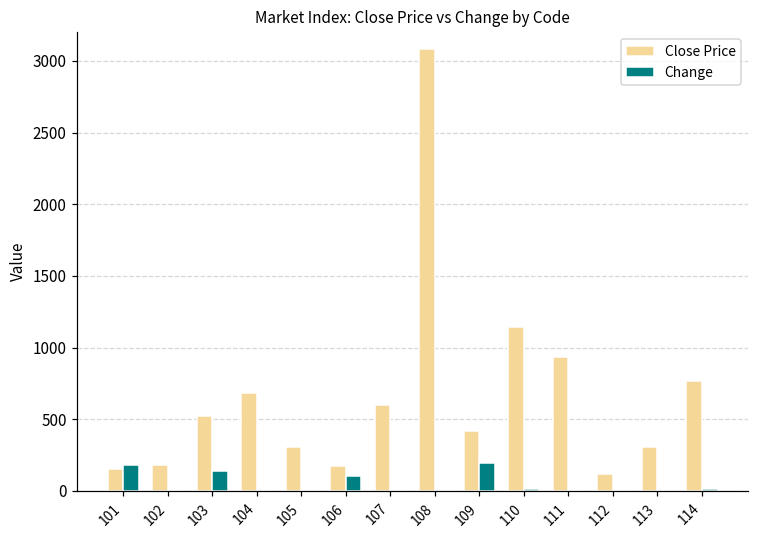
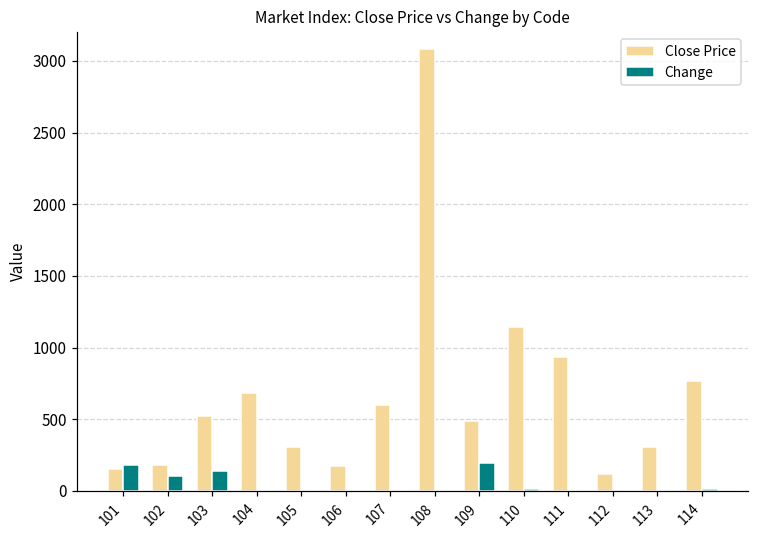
  {
    "Close Price": {
      "101": 150,
      "102": 180,
      "103": 520,
      "104": 680,
      "105": 300,
      "106": 170,
      "107": 600,
      "108": 3090,
-     "109": 420,
+     "109": 490,
      "110": 1140,
      "111": 930,
      "112": 120,
      "113": 300,
      "114": 770
    },
    "Change": {
      "101": 180,
-     "102": 10,
+     "102": 110,
      "103": 140,
-     "106": 100,
+     "106": 0,
      "109": 200
    }
  }
